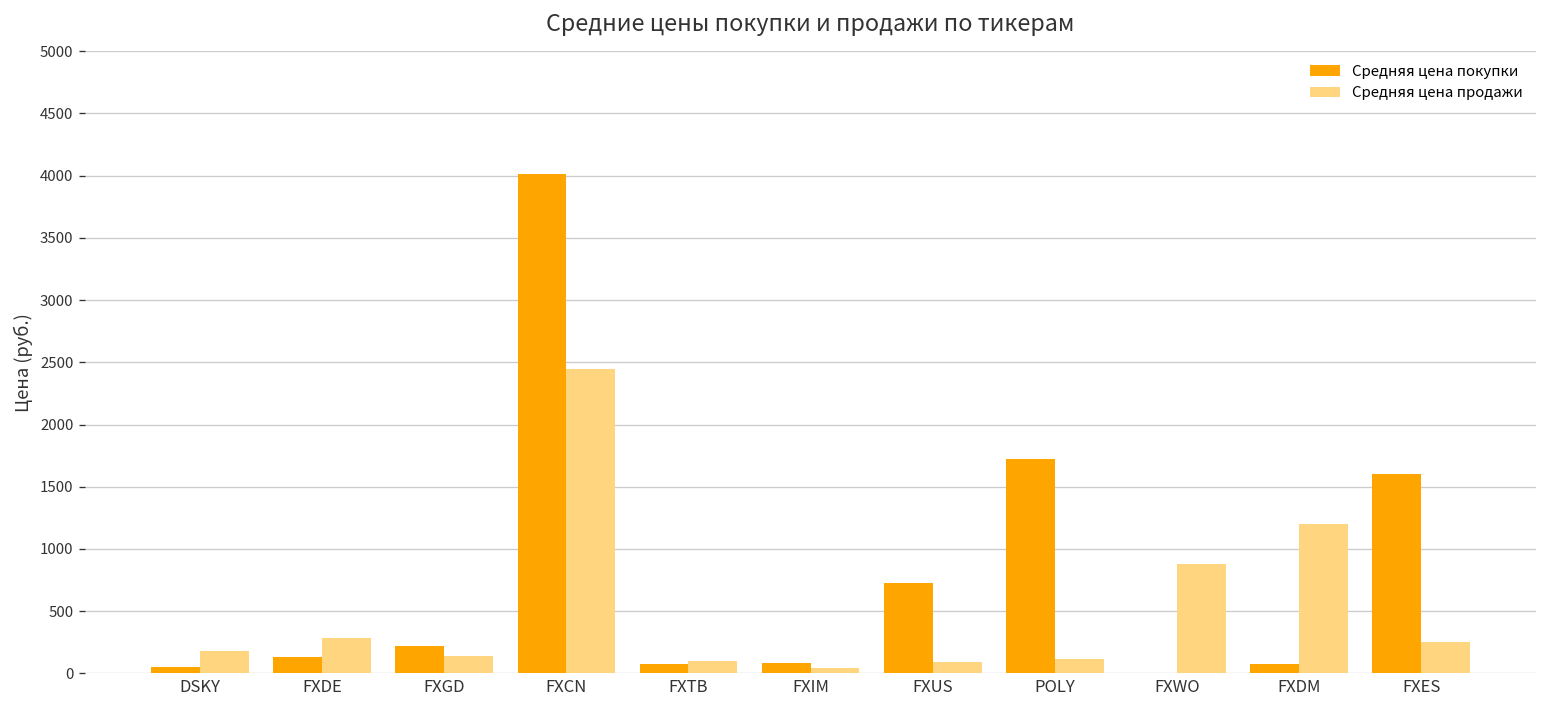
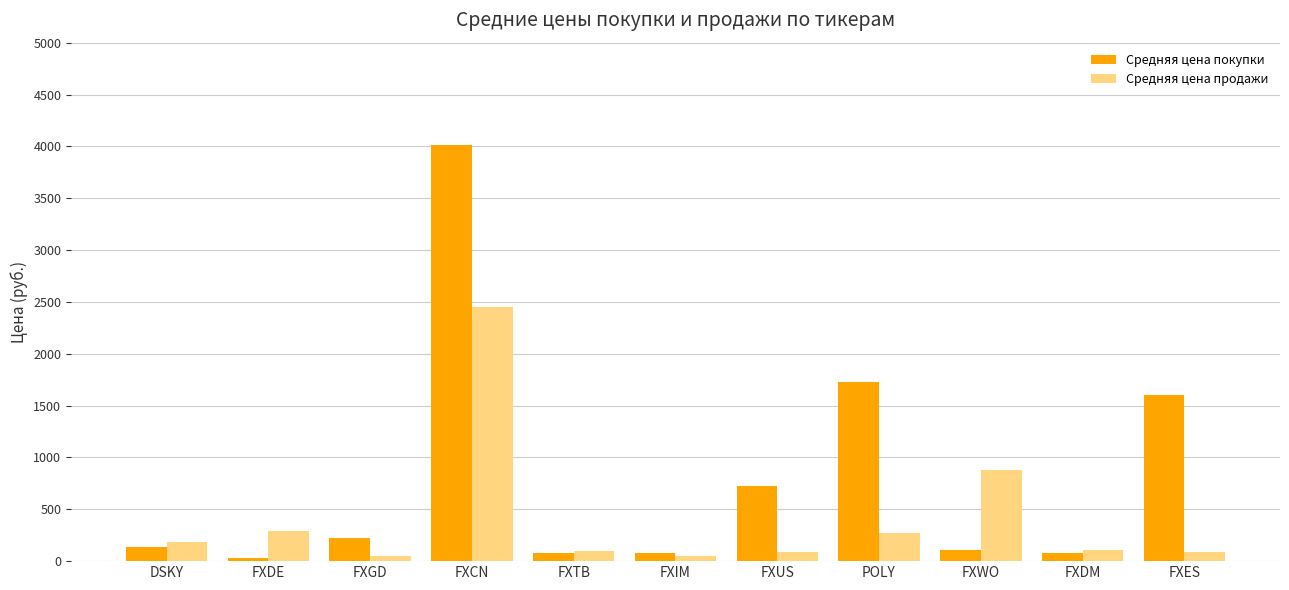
  {
    "Средняя цена покупки": {
-     "DSKY": 50,
-     "FXDE": 130,
+     "DSKY": 140,
+     "FXDE": 30,
      "FXGD": 220,
      "FXCN": 4010,
      "FXTB": 80,
      "FXIM": 80,
      "FXUS": 730,
      "POLY": 1730,
-     "FXWO": 0,
+     "FXWO": 100,
      "FXDM": 80,
      "FXES": 1600
    },
    "Средняя цена продажи": {
      "DSKY": 180,
      "FXDE": 290,
-     "FXGD": 140,
+     "FXGD": 50,
      "FXCN": 2450,
      "FXTB": 100,
      "FXIM": 40,
      "FXUS": 90,
-     "POLY": 110,
+     "POLY": 270,
      "FXWO": 880,
-     "FXDM": 1200,
-     "FXES": 250
+     "FXDM": 110,
+     "FXES": 90
    }
  }
